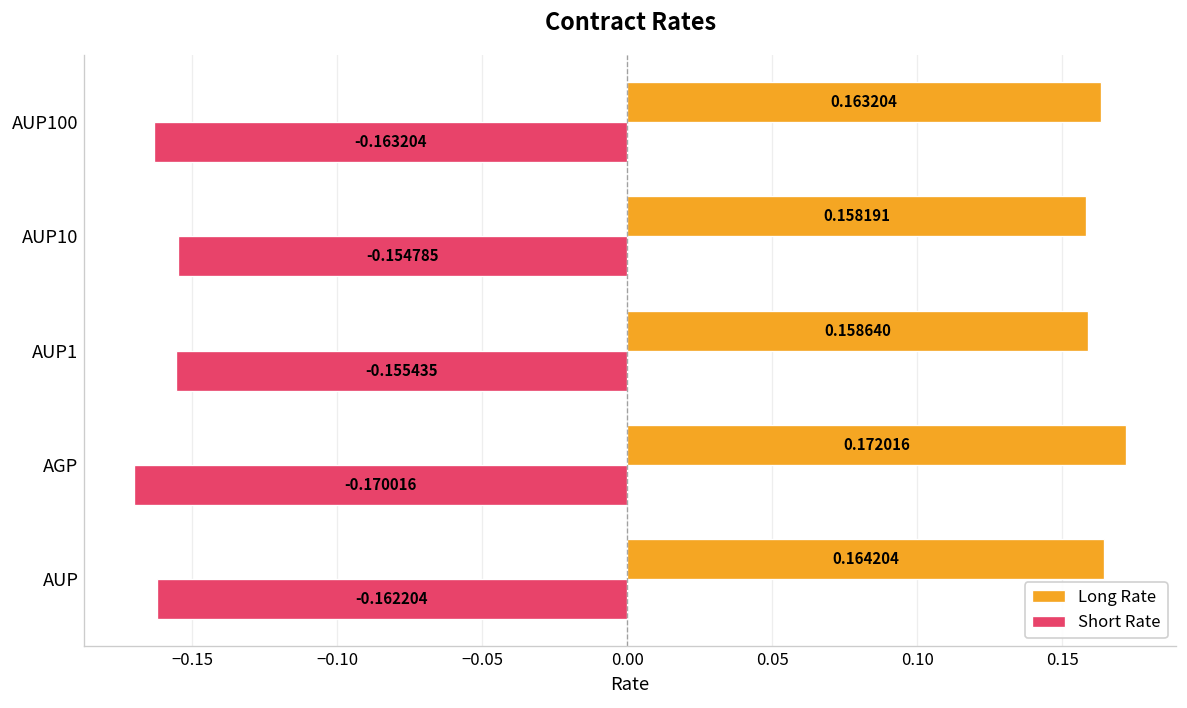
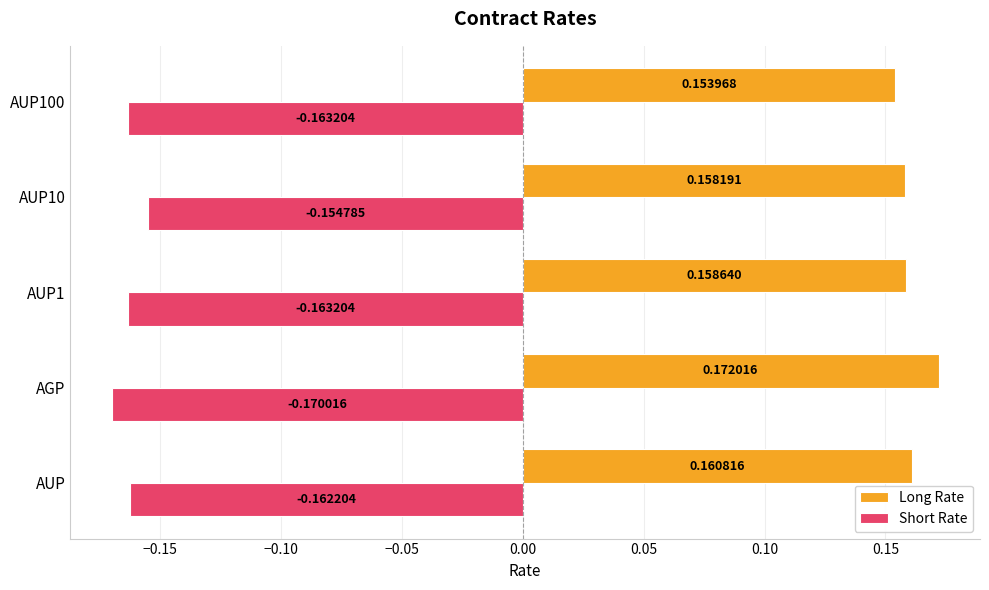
  {
    "Long Rate": {
-     "AUP100": 0.163204,
+     "AUP100": 0.153968,
      "AUP10": 0.158191,
      "AUP1": 0.158640,
      "AGP": 0.172016,
-     "AUP": 0.164204
+     "AUP": 0.160816
    },
    "Short Rate": {
      "AUP100": -0.163204,
      "AUP10": -0.154785,
-     "AUP1": -0.155435,
+     "AUP1": -0.163204,
      "AGP": -0.170016,
      "AUP": -0.162204
    }
  }
